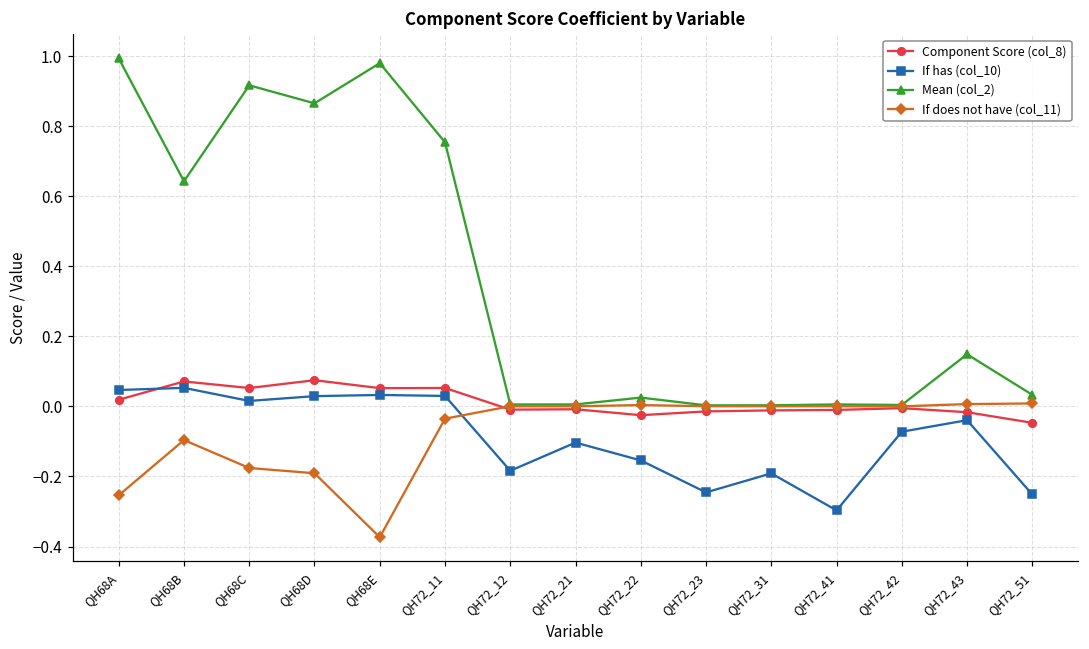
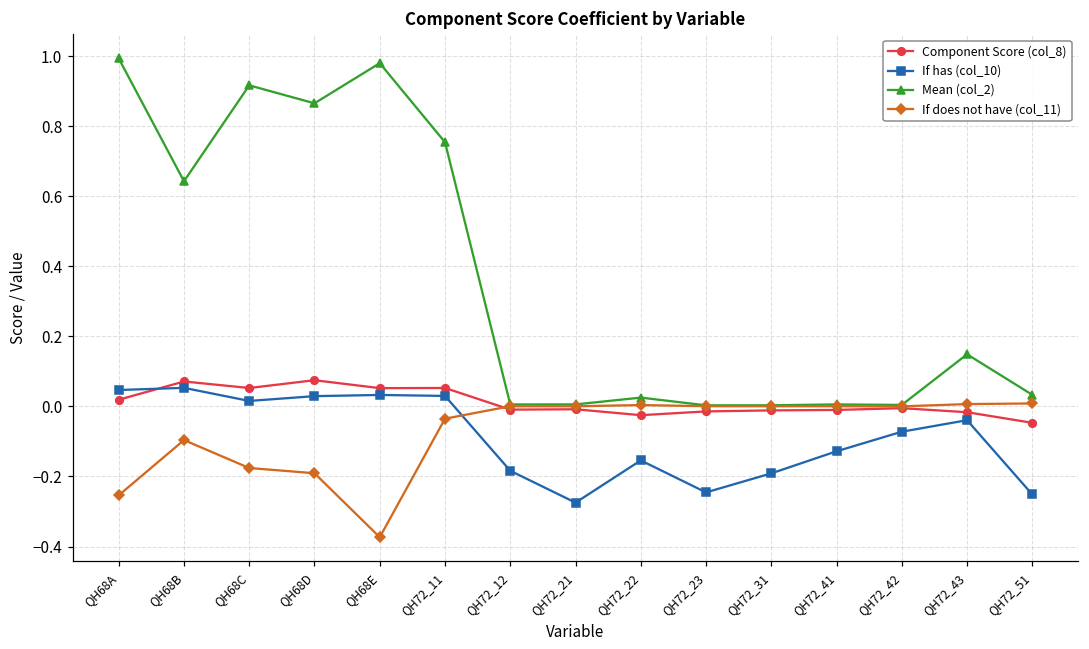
  {
    "Component Score (col_8)": {
      "QH68A": 0.02,
      "QH68B": 0.07,
      "QH68C": 0.05,
      "QH68D": 0.08,
      "QH68E": 0.05,
      "QH72_11": 0.05,
      "QH72_12": -0.01,
      "QH72_21": -0.01,
      "QH72_22": -0.02,
      "QH72_23": -0.01,
      "QH72_31": -0.01,
      "QH72_41": -0.01,
      "QH72_43": -0.02,
      "QH72_51": -0.05
    },
    "If has (col_10)": {
      "QH68A": 0.05,
      "QH68B": 0.05,
      "QH68C": 0.02,
      "QH68D": 0.03,
      "QH68E": 0.03,
      "QH72_11": 0.03,
      "QH72_12": -0.18,
-     "QH72_21": -0.10,
+     "QH72_21": -0.27,
      "QH72_22": -0.15,
      "QH72_23": -0.25,
      "QH72_31": -0.19,
-     "QH72_41": -0.30,
+     "QH72_41": -0.13,
      "QH72_42": -0.07,
      "QH72_43": -0.04,
      "QH72_51": -0.25
    },
    "Mean (col_2)": {
      "QH68A": 0.99,
      "QH68B": 0.64,
      "QH68C": 0.92,
      "QH68D": 0.87,
      "QH68E": 0.98,
      "QH72_11": 0.75,
      "QH72_22": 0.03,
      "QH72_43": 0.15,
      "QH72_51": 0.03
    },
    "If does not have (col_11)": {
      "QH68A": -0.25,
      "QH68B": -0.10,
      "QH68C": -0.18,
      "QH68D": -0.19,
      "QH68E": -0.37,
      "QH72_11": -0.03,
      "QH72_22": 0.00,
      "QH72_43": 0.01,
      "QH72_51": 0.01
    }
  }
